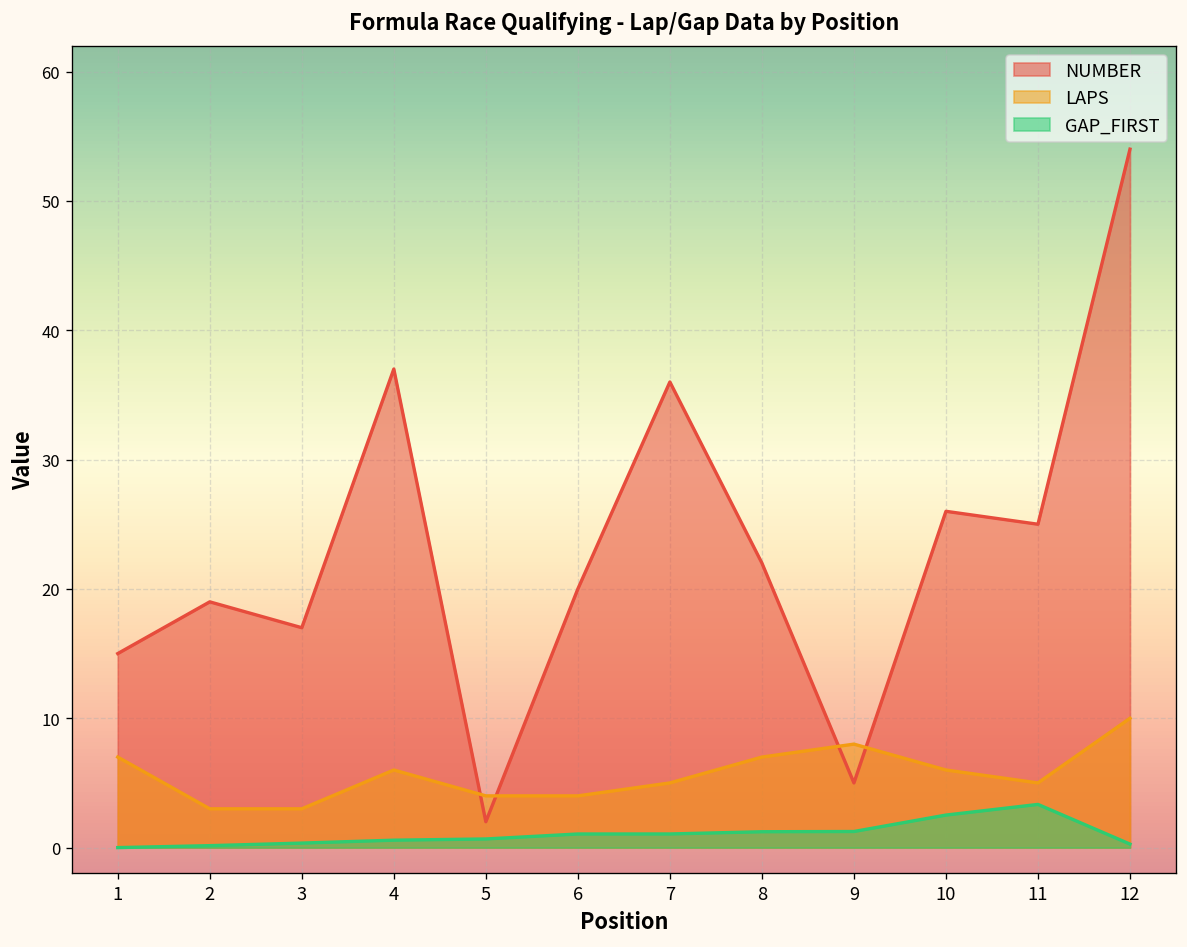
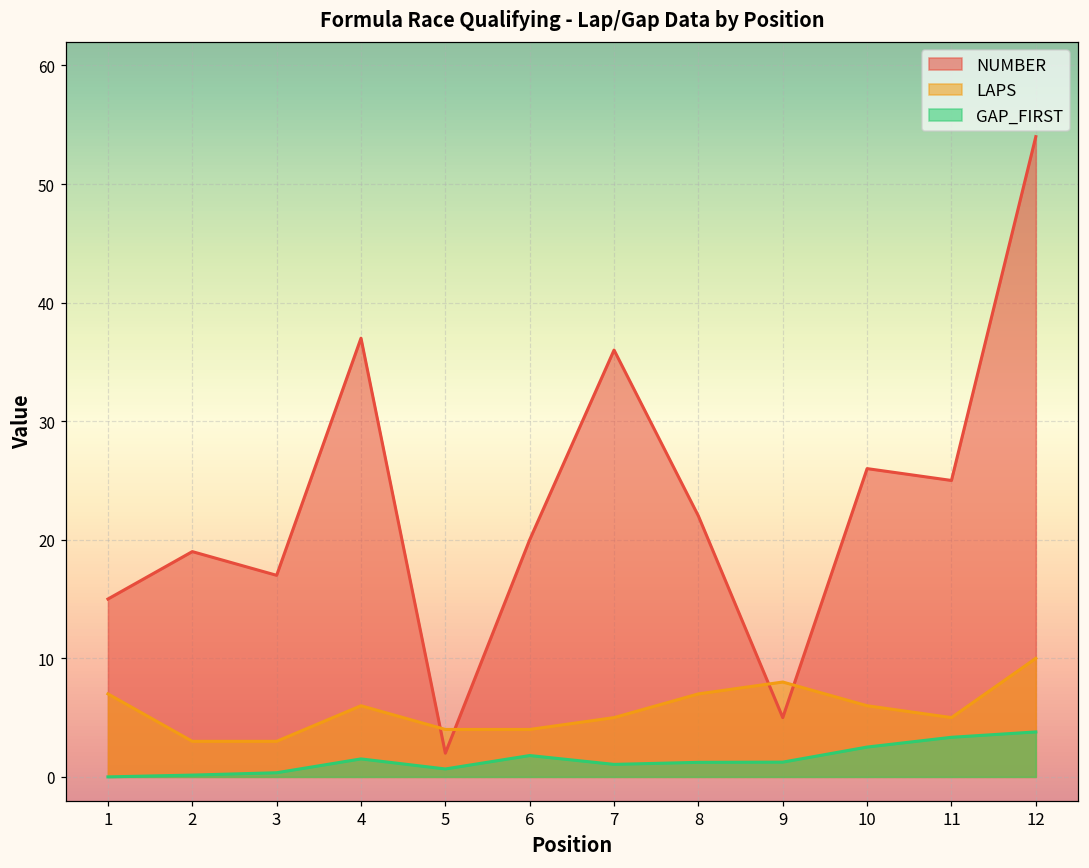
  {
    "NUMBER": {
      "1": 15.0,
      "2": 19.0,
      "3": 17.0,
      "4": 37.0,
      "5": 2.0,
      "6": 20.0,
      "7": 36.0,
      "8": 22.0,
      "9": 5.0,
      "10": 26.0,
      "11": 25.0,
      "12": 54.0
    },
    "LAPS": {
      "1": 7.0,
      "2": 3.0,
      "3": 3.0,
      "4": 6.0,
      "5": 4.0,
      "6": 4.0,
      "7": 5.0,
      "8": 7.0,
      "9": 8.0,
      "10": 6.0,
      "11": 5.0,
      "12": 10.0
    },
    "GAP_FIRST": {
      "1": 0.0,
      "2": 0.2,
      "3": 0.3,
-     "4": 0.6,
+     "4": 1.5,
      "5": 0.7,
-     "6": 1.1,
+     "6": 1.8,
      "7": 1.1,
      "8": 1.2,
      "9": 1.2,
      "10": 2.5,
      "11": 3.3,
-     "12": 0.3
+     "12": 3.8
    }
  }
